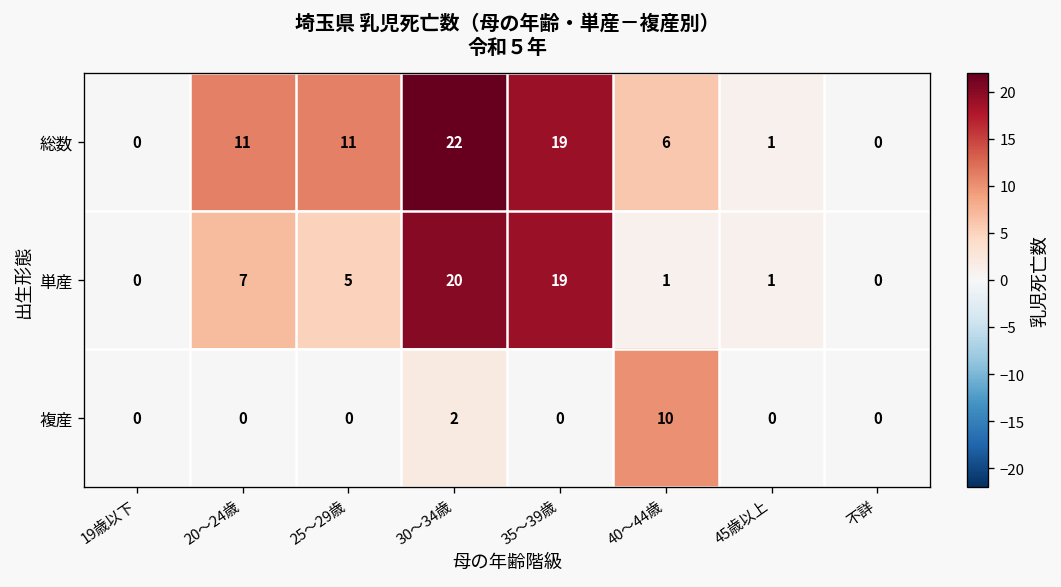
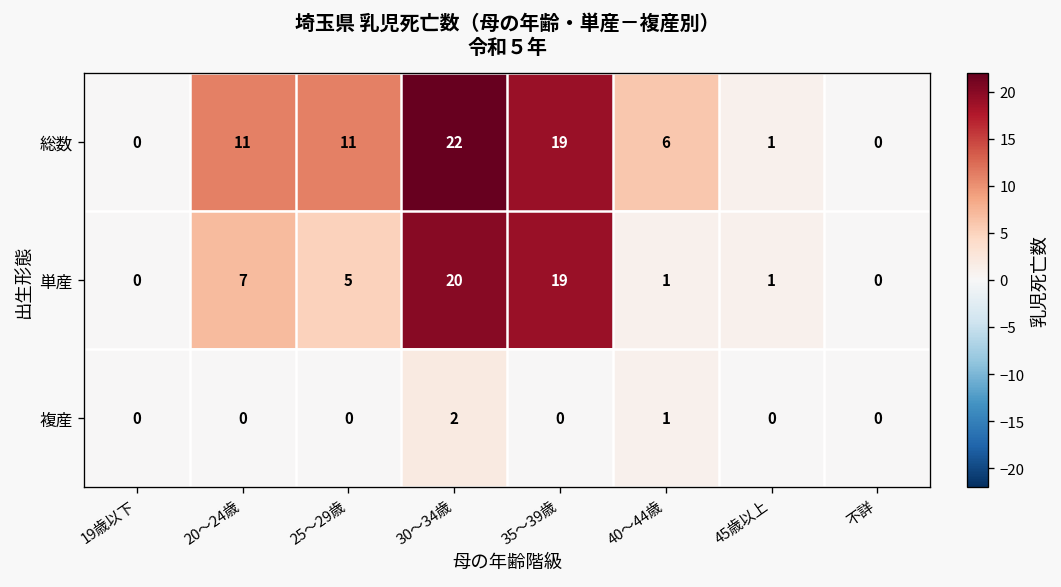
  {
    "総数": {
      "19歳以下": 0,
      "20～24歳": 11,
      "25～29歳": 11,
      "30～34歳": 22,
      "35～39歳": 19,
      "40～44歳": 6,
      "45歳以上": 1,
      "不詳": 0
    },
    "単産": {
      "19歳以下": 0,
      "20～24歳": 7,
      "25～29歳": 5,
      "30～34歳": 20,
      "35～39歳": 19,
      "40～44歳": 1,
      "45歳以上": 1,
      "不詳": 0
    },
    "複産": {
      "19歳以下": 0,
      "20～24歳": 0,
      "25～29歳": 0,
      "30～34歳": 2,
      "35～39歳": 0,
-     "40～44歳": 10,
+     "40～44歳": 1,
      "45歳以上": 0,
      "不詳": 0
    }
  }
